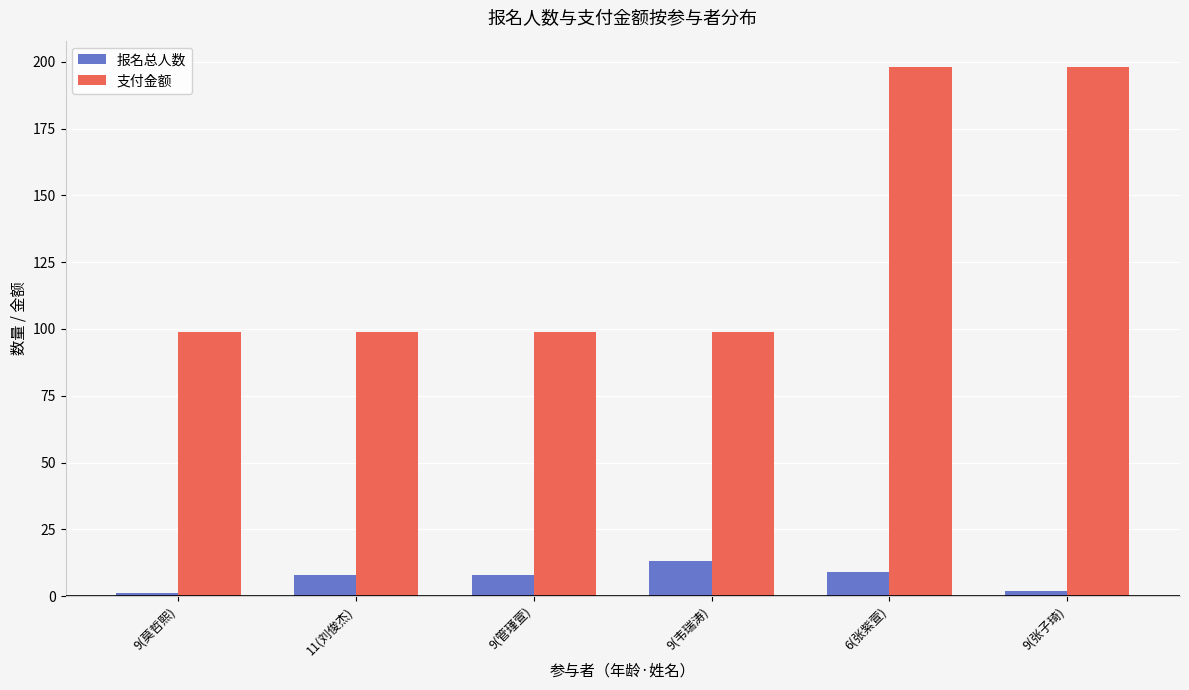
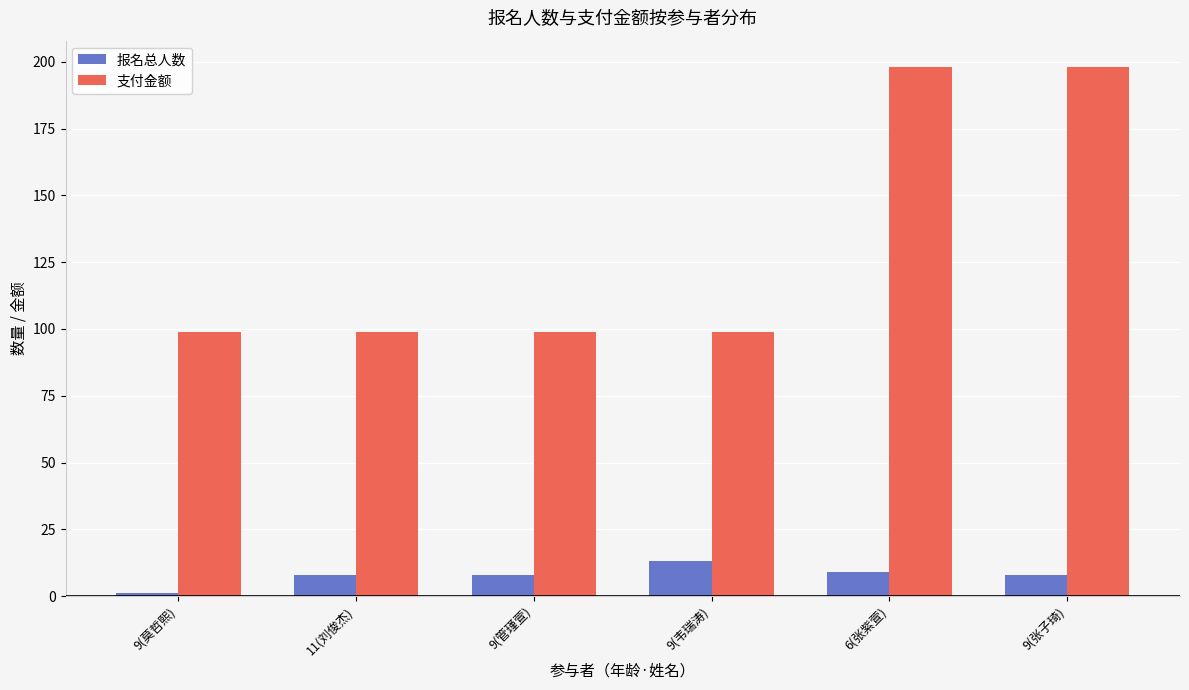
  {
    "报名总人数": {
      "9(莫哲熙)": 1,
      "11(刘俊杰)": 8,
      "9(管瑾萱)": 8,
      "9(韦瑞涛)": 13,
      "6(张紫萱)": 9,
-     "9(张子琦)": 2
+     "9(张子琦)": 8
    },
    "支付金额": {
      "9(莫哲熙)": 99,
      "11(刘俊杰)": 99,
      "9(管瑾萱)": 99,
      "9(韦瑞涛)": 99,
      "6(张紫萱)": 198,
      "9(张子琦)": 198
    }
  }
